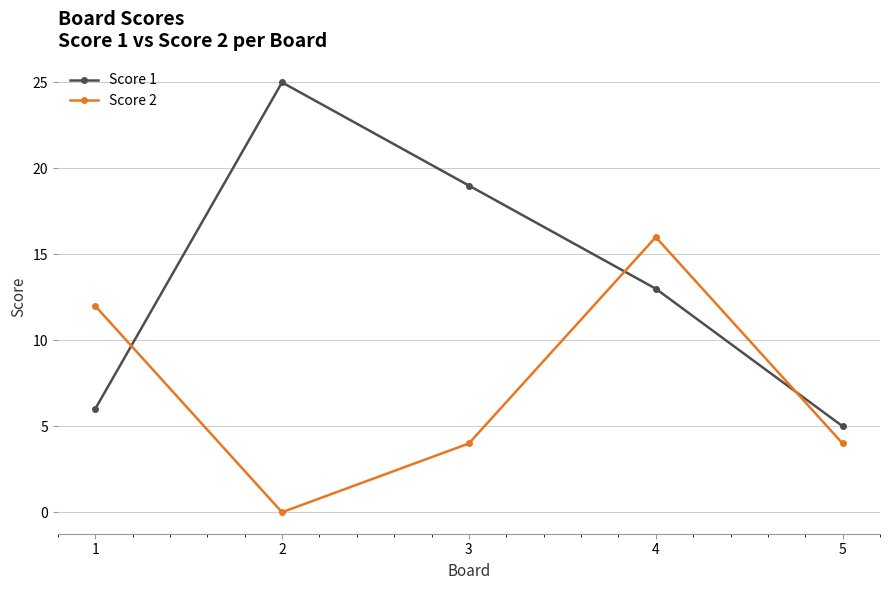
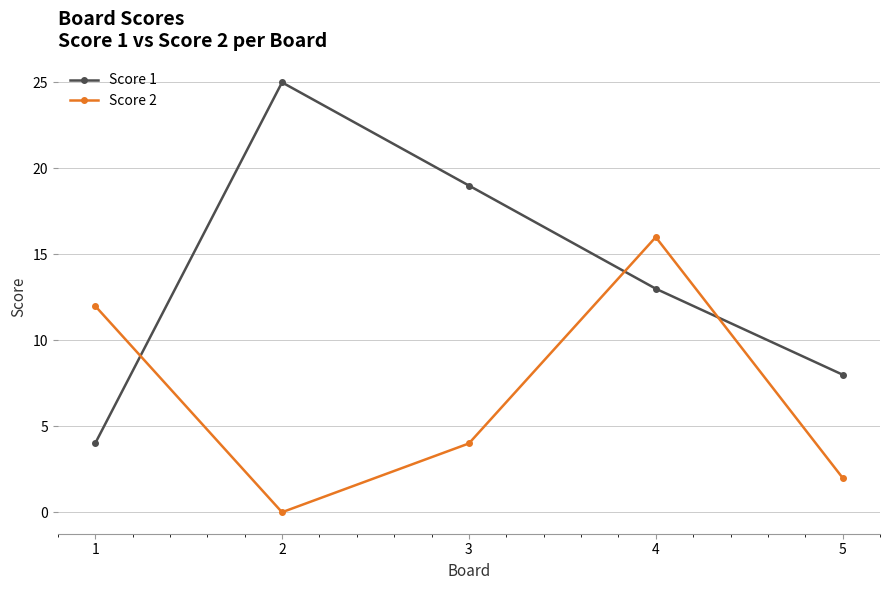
  {
    "Score 1": {
-     "1": 6,
+     "1": 4,
      "2": 25,
      "3": 19,
      "4": 13,
-     "5": 5
+     "5": 8
    },
    "Score 2": {
      "1": 12,
      "2": 0,
      "3": 4,
      "4": 16,
-     "5": 4
+     "5": 2
    }
  }
